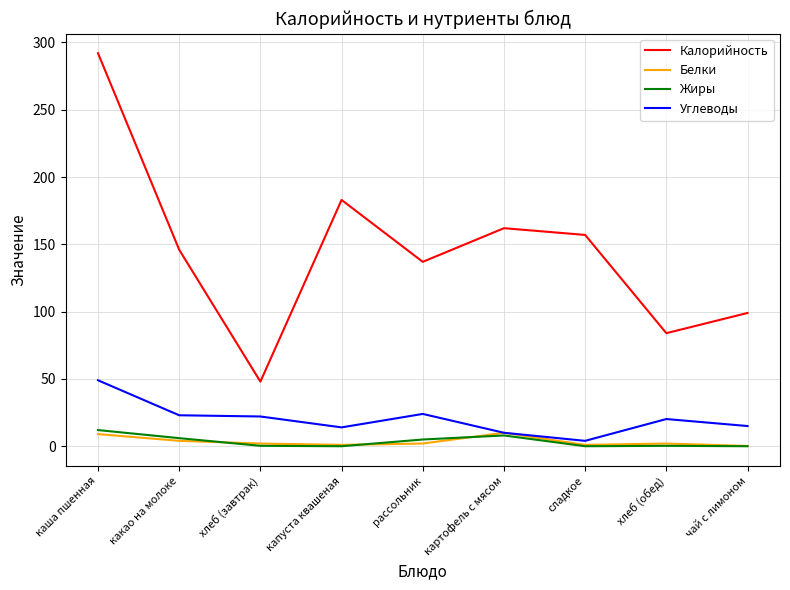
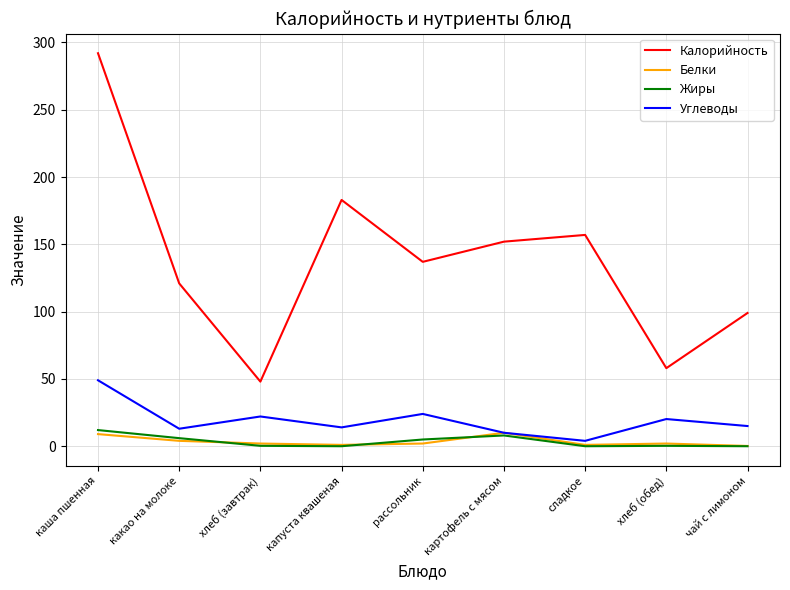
  {
    "Калорийность": {
      "каша пшенная": 292,
-     "какао на молоке": 146,
+     "какао на молоке": 121,
      "хлеб (завтрак)": 48,
      "капуста квашеная": 183,
      "рассольник": 137,
-     "картофель с мясом": 162,
+     "картофель с мясом": 152,
      "сладкое": 157,
-     "хлеб (обед)": 84,
+     "хлеб (обед)": 58,
      "чай с лимоном": 99
    },
    "Белки": {
      "каша пшенная": 9,
      "какао на молоке": 4,
      "рассольник": 2
    },
    "Жиры": {
      "каша пшенная": 12,
      "какао на молоке": 6,
      "рассольник": 5,
      "картофель с мясом": 8
    },
    "Углеводы": {
      "каша пшенная": 49,
-     "какао на молоке": 23,
+     "какао на молоке": 13,
      "хлеб (завтрак)": 22,
      "капуста квашеная": 14,
      "рассольник": 24,
      "сладкое": 4,
      "хлеб (обед)": 20,
      "чай с лимоном": 15
    }
  }
